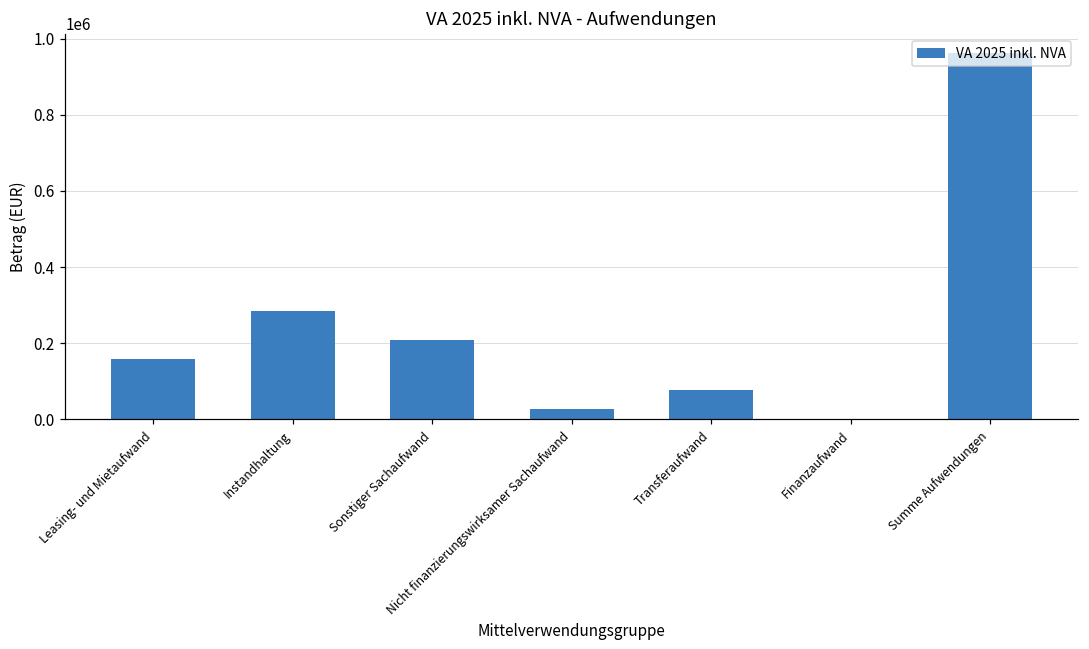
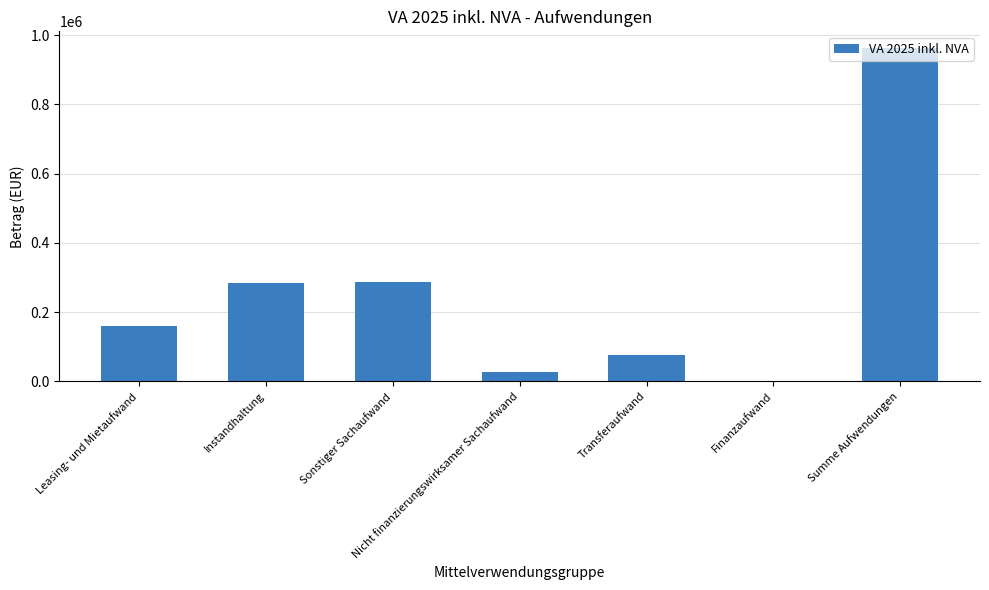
  {
    "Leasing- und Mietaufwand": 160000,
    "Instandhaltung": 280000,
-   "Sonstiger Sachaufwand": 210000,
+   "Sonstiger Sachaufwand": 290000,
    "Nicht finanzierungswirksamer Sachaufwand": 30000,
    "Transferaufwand": 80000,
    "Finanzaufwand": 0
  }
